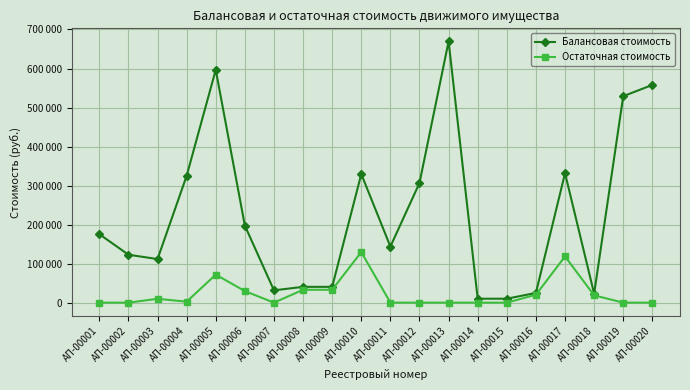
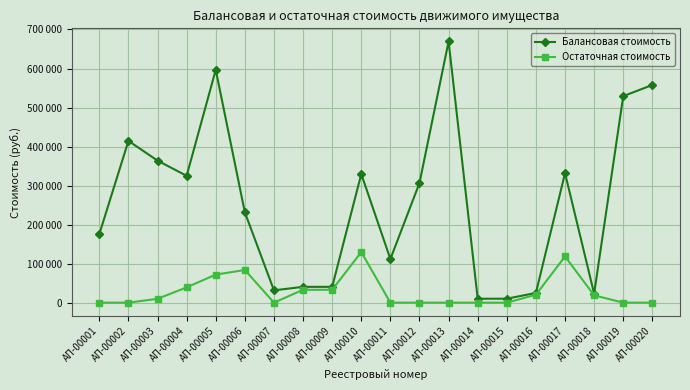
  {
    "Балансовая стоимость": {
      "АП-00001": 180000,
-     "АП-00002": 120000,
-     "АП-00003": 110000,
+     "АП-00002": 410000,
+     "АП-00003": 360000,
      "АП-00004": 330000,
      "АП-00005": 600000,
-     "АП-00006": 200000,
+     "АП-00006": 230000,
      "АП-00007": 30000,
      "АП-00008": 40000,
      "АП-00009": 40000,
      "АП-00010": 330000,
-     "АП-00011": 140000,
+     "АП-00011": 110000,
      "АП-00012": 310000,
      "АП-00013": 670000,
      "АП-00014": 10000,
      "АП-00015": 10000,
      "АП-00017": 330000,
      "АП-00019": 530000,
      "АП-00020": 560000
    },
    "Остаточная стоимость": {
      "АП-00001": 0,
      "АП-00002": 0,
      "АП-00003": 10000,
-     "АП-00004": 0,
+     "АП-00004": 40000,
      "АП-00005": 70000,
-     "АП-00006": 30000,
+     "АП-00006": 80000,
      "АП-00007": 0,
      "АП-00008": 30000,
      "АП-00009": 30000,
      "АП-00010": 130000,
      "АП-00011": 0,
      "АП-00012": 0,
      "АП-00013": 0,
      "АП-00014": 0,
      "АП-00015": 0,
      "АП-00017": 120000,
      "АП-00019": 0,
      "АП-00020": 0
    }
  }
